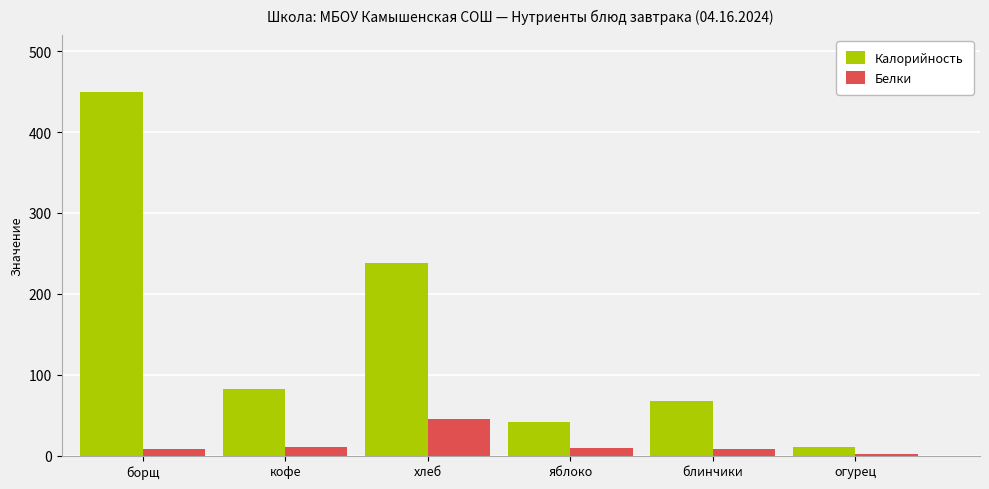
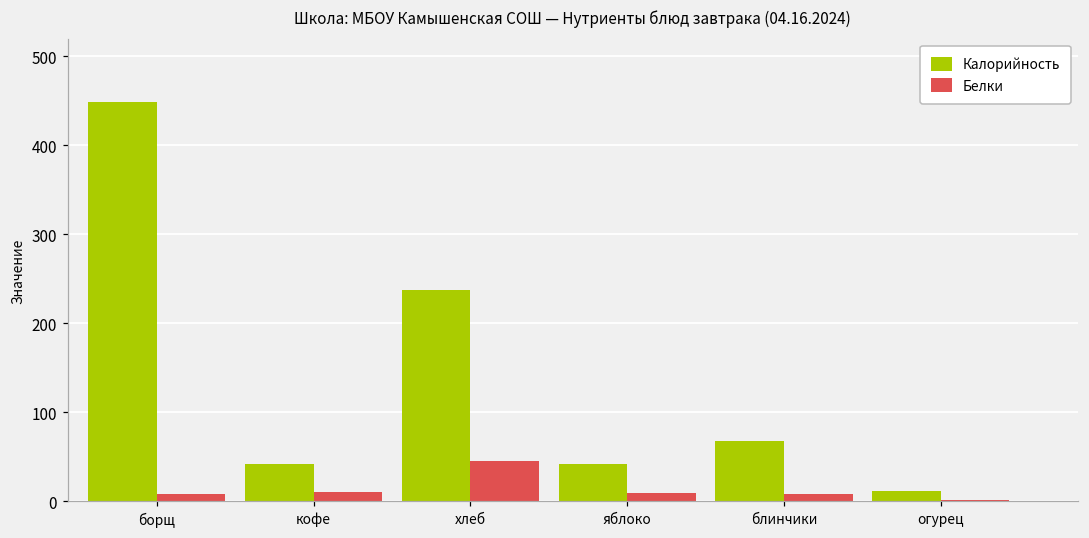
  {
    "Калорийность": {
      "борщ": 450,
-     "кофе": 80,
+     "кофе": 40,
      "хлеб": 240,
      "яблоко": 40,
      "блинчики": 70,
      "огурец": 10
    },
    "Белки": {
      "борщ": 10,
      "кофе": 10,
      "хлеб": 50,
      "яблоко": 10,
      "блинчики": 10
    }
  }
